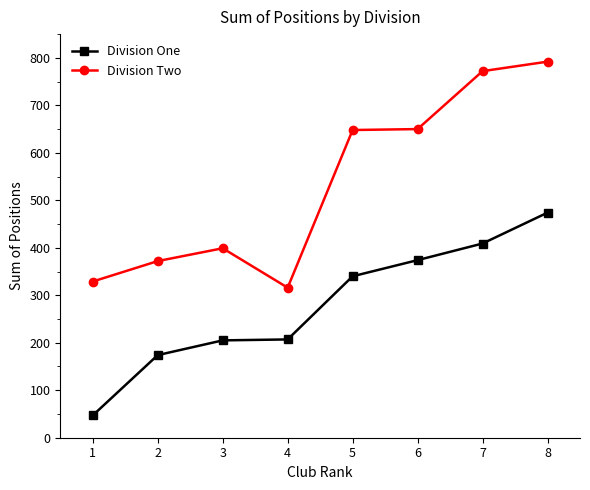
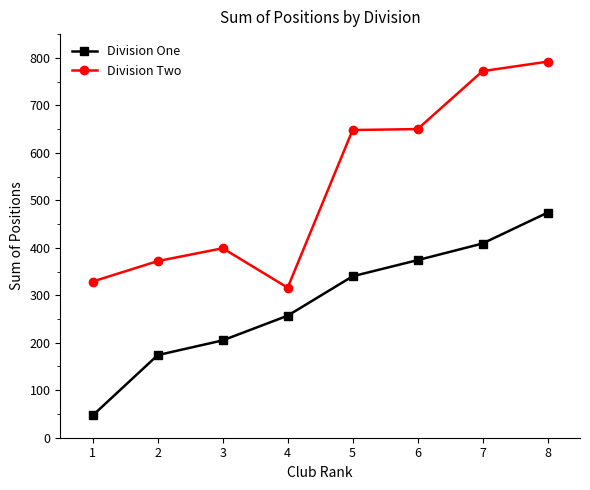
  {
    "Division One": {
      "1": 50,
      "2": 170,
      "3": 210,
-     "4": 210,
+     "4": 260,
      "5": 340,
      "6": 370,
      "7": 410,
      "8": 470
    },
    "Division Two": {
      "1": 330,
      "2": 370,
      "3": 400,
      "4": 320,
      "5": 650,
      "6": 650,
      "7": 770,
      "8": 790
    }
  }
